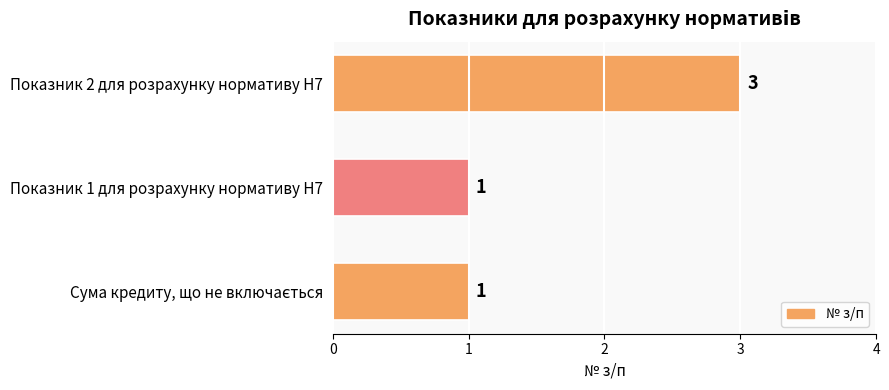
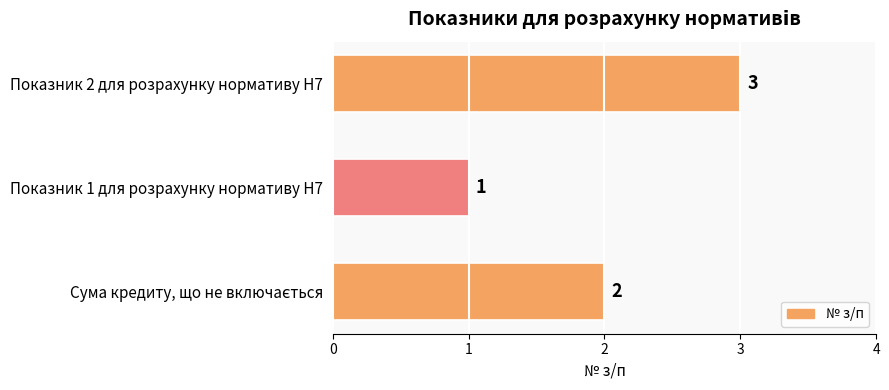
  {
    "Показник 2 для розрахунку нормативу Н7": 3,
    "Показник 1 для розрахунку нормативу Н7": 1,
-   "Сума кредиту, що не включається": 1
+   "Сума кредиту, що не включається": 2
  }
